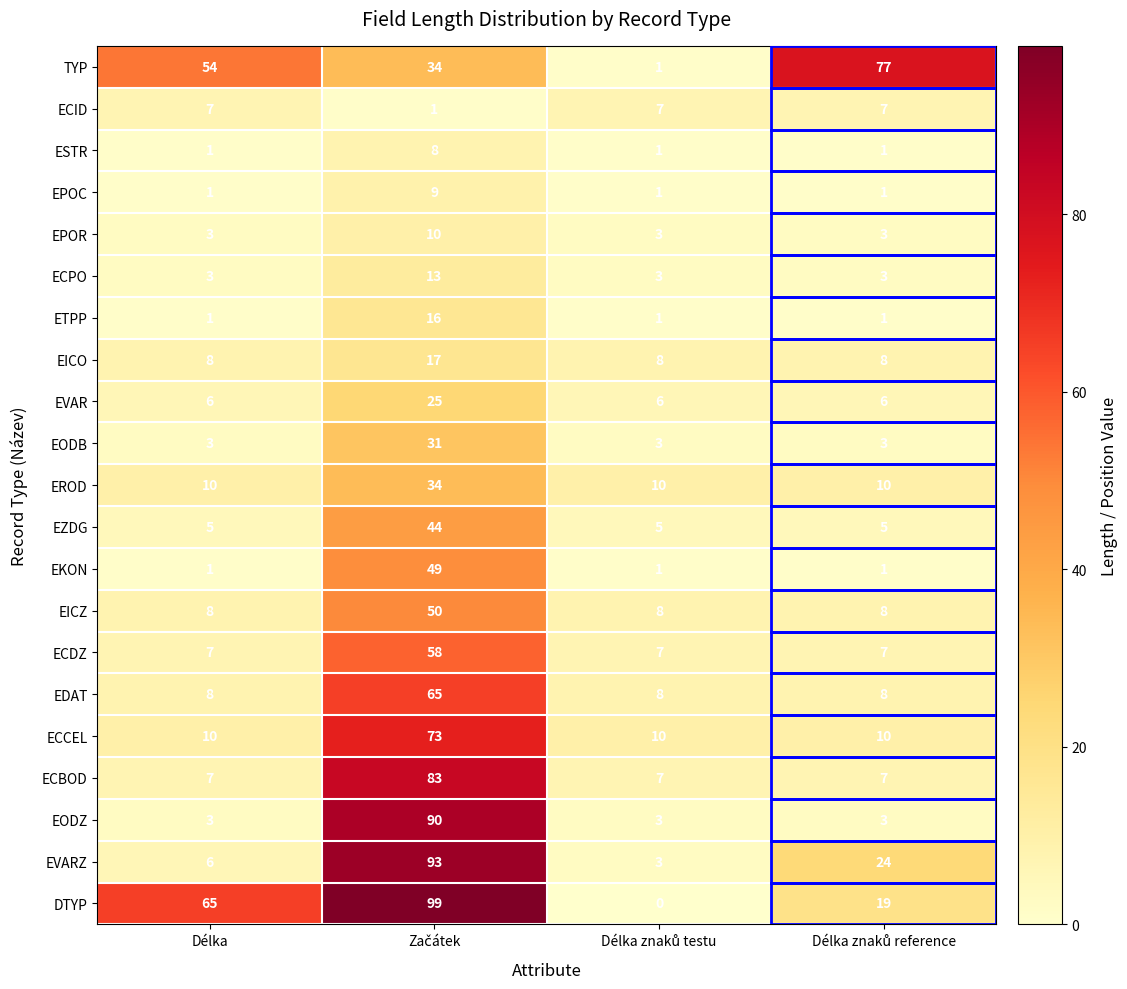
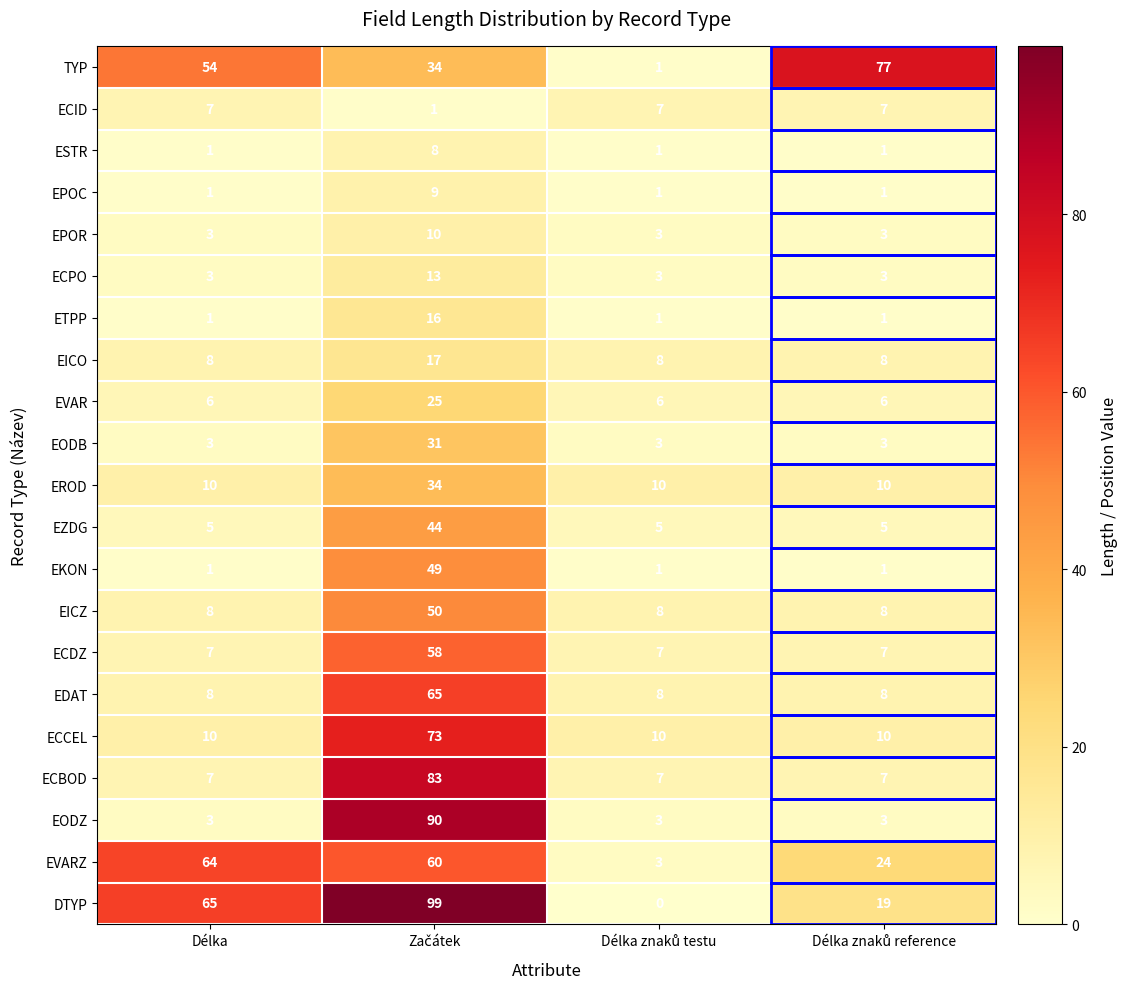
  {
    "TYP": {
      "Délka": 54,
      "Začátek": 34,
      "Délka znaků testu": 1,
      "Délka znaků reference": 77
    },
    "ECID": {
      "Délka": 7,
      "Začátek": 1,
      "Délka znaků testu": 7,
      "Délka znaků reference": 7
    },
    "ESTR": {
      "Délka": 1,
      "Začátek": 8,
      "Délka znaků testu": 1,
      "Délka znaků reference": 1
    },
    "EPOC": {
      "Délka": 1,
      "Začátek": 9,
      "Délka znaků testu": 1,
      "Délka znaků reference": 1
    },
    "EPOR": {
      "Délka": 3,
      "Začátek": 10,
      "Délka znaků testu": 3,
      "Délka znaků reference": 3
    },
    "ECPO": {
      "Délka": 3,
      "Začátek": 13,
      "Délka znaků testu": 3,
      "Délka znaků reference": 3
    },
    "ETPP": {
      "Délka": 1,
      "Začátek": 16,
      "Délka znaků testu": 1,
      "Délka znaků reference": 1
    },
    "EICO": {
      "Délka": 8,
      "Začátek": 17,
      "Délka znaků testu": 8,
      "Délka znaků reference": 8
    },
    "EVAR": {
      "Délka": 6,
      "Začátek": 25,
      "Délka znaků testu": 6,
      "Délka znaků reference": 6
    },
    "EODB": {
      "Délka": 3,
      "Začátek": 31,
      "Délka znaků testu": 3,
      "Délka znaků reference": 3
    },
    "EROD": {
      "Délka": 10,
      "Začátek": 34,
      "Délka znaků testu": 10,
      "Délka znaků reference": 10
    },
    "EZDG": {
      "Délka": 5,
      "Začátek": 44,
      "Délka znaků testu": 5,
      "Délka znaků reference": 5
    },
    "EKON": {
      "Délka": 1,
      "Začátek": 49,
      "Délka znaků testu": 1,
      "Délka znaků reference": 1
    },
    "EICZ": {
      "Délka": 8,
      "Začátek": 50,
      "Délka znaků testu": 8,
      "Délka znaků reference": 8
    },
    "ECDZ": {
      "Délka": 7,
      "Začátek": 58,
      "Délka znaků testu": 7,
      "Délka znaků reference": 7
    },
    "EDAT": {
      "Délka": 8,
      "Začátek": 65,
      "Délka znaků testu": 8,
      "Délka znaků reference": 8
    },
    "ECCEL": {
      "Délka": 10,
      "Začátek": 73,
      "Délka znaků testu": 10,
      "Délka znaků reference": 10
    },
    "ECBOD": {
      "Délka": 7,
      "Začátek": 83,
      "Délka znaků testu": 7,
      "Délka znaků reference": 7
    },
    "EODZ": {
      "Délka": 3,
      "Začátek": 90,
      "Délka znaků testu": 3,
      "Délka znaků reference": 3
    },
    "EVARZ": {
-     "Délka": 6,
-     "Začátek": 93,
+     "Délka": 64,
+     "Začátek": 60,
      "Délka znaků testu": 3,
      "Délka znaků reference": 24
    },
    "DTYP": {
      "Délka": 65,
      "Začátek": 99,
      "Délka znaků testu": 0,
      "Délka znaků reference": 19
    }
  }
